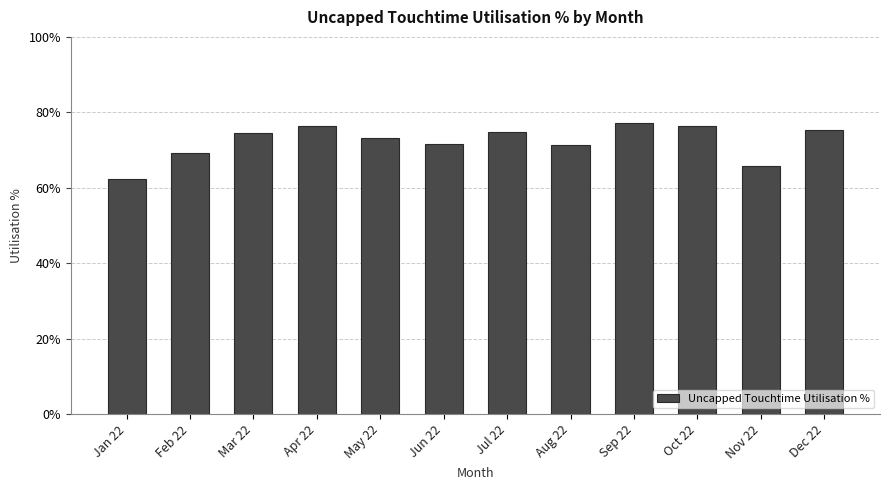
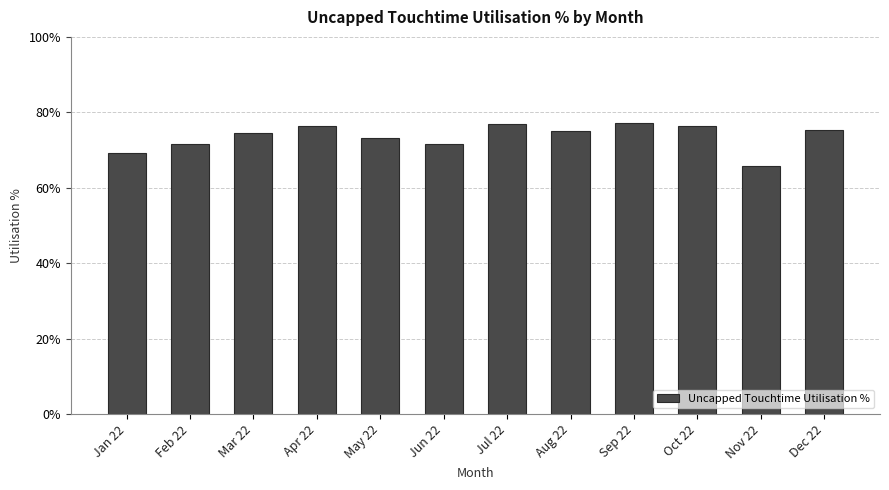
  {
-   "Jan 22": "62%",
-   "Feb 22": "69%",
+   "Jan 22": "69%",
+   "Feb 22": "72%",
    "Mar 22": "74%",
    "Apr 22": "76%",
    "May 22": "73%",
    "Jun 22": "72%",
-   "Jul 22": "75%",
-   "Aug 22": "71%",
+   "Jul 22": "77%",
+   "Aug 22": "75%",
    "Sep 22": "77%",
    "Oct 22": "76%",
    "Nov 22": "66%",
    "Dec 22": "75%"
  }
